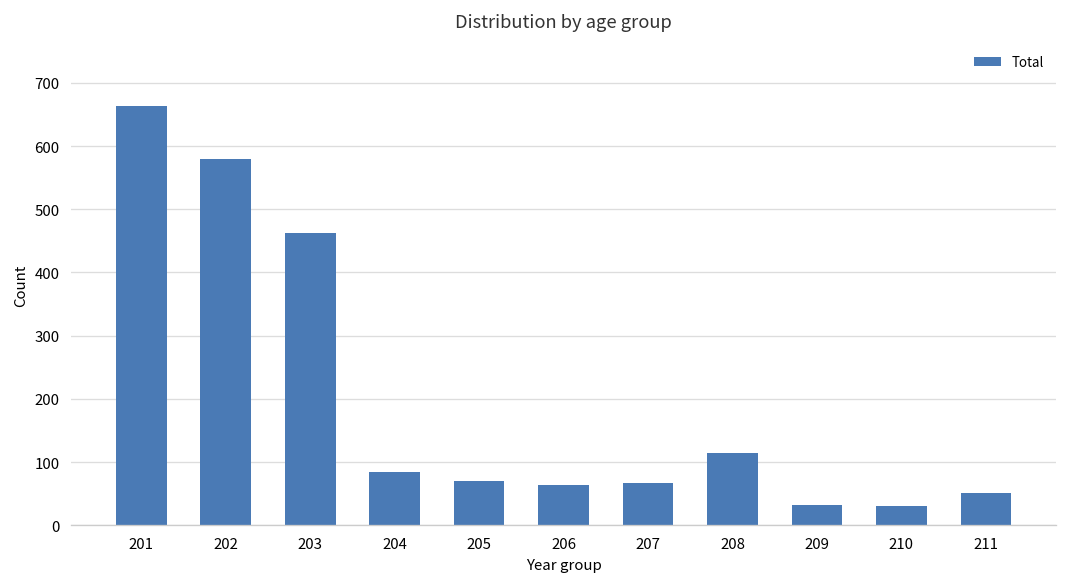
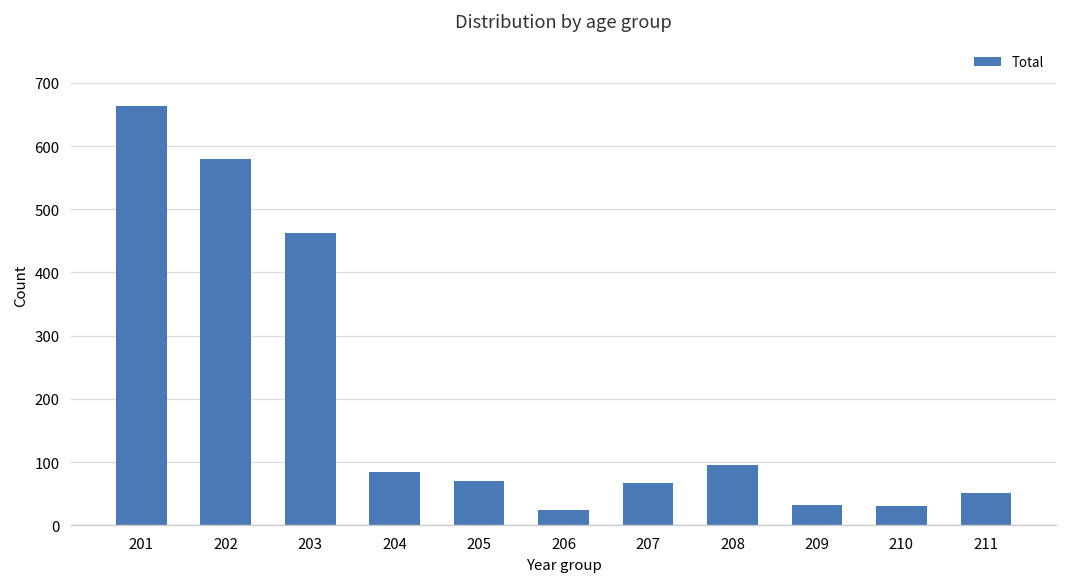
  {
    "201": 660,
    "202": 580,
    "203": 460,
    "204": 90,
    "205": 70,
-   "206": 60,
+   "206": 20,
    "207": 70,
-   "208": 110,
+   "208": 100,
    "209": 30,
    "210": 30,
    "211": 50
  }
